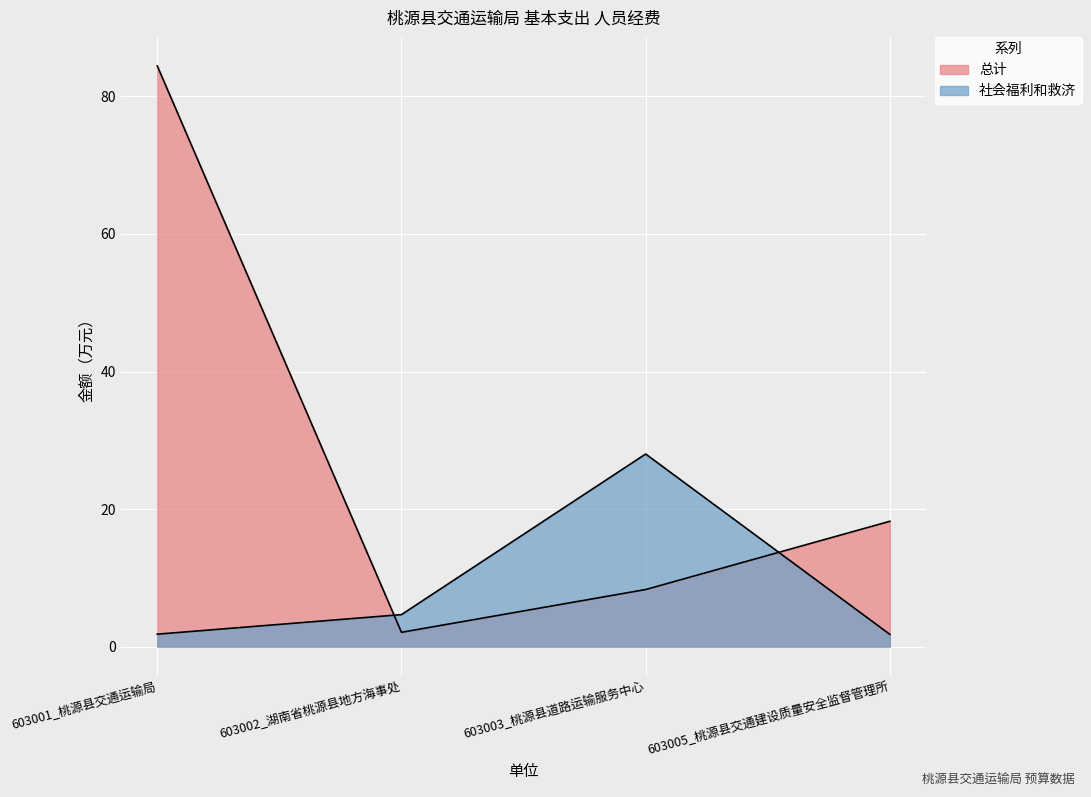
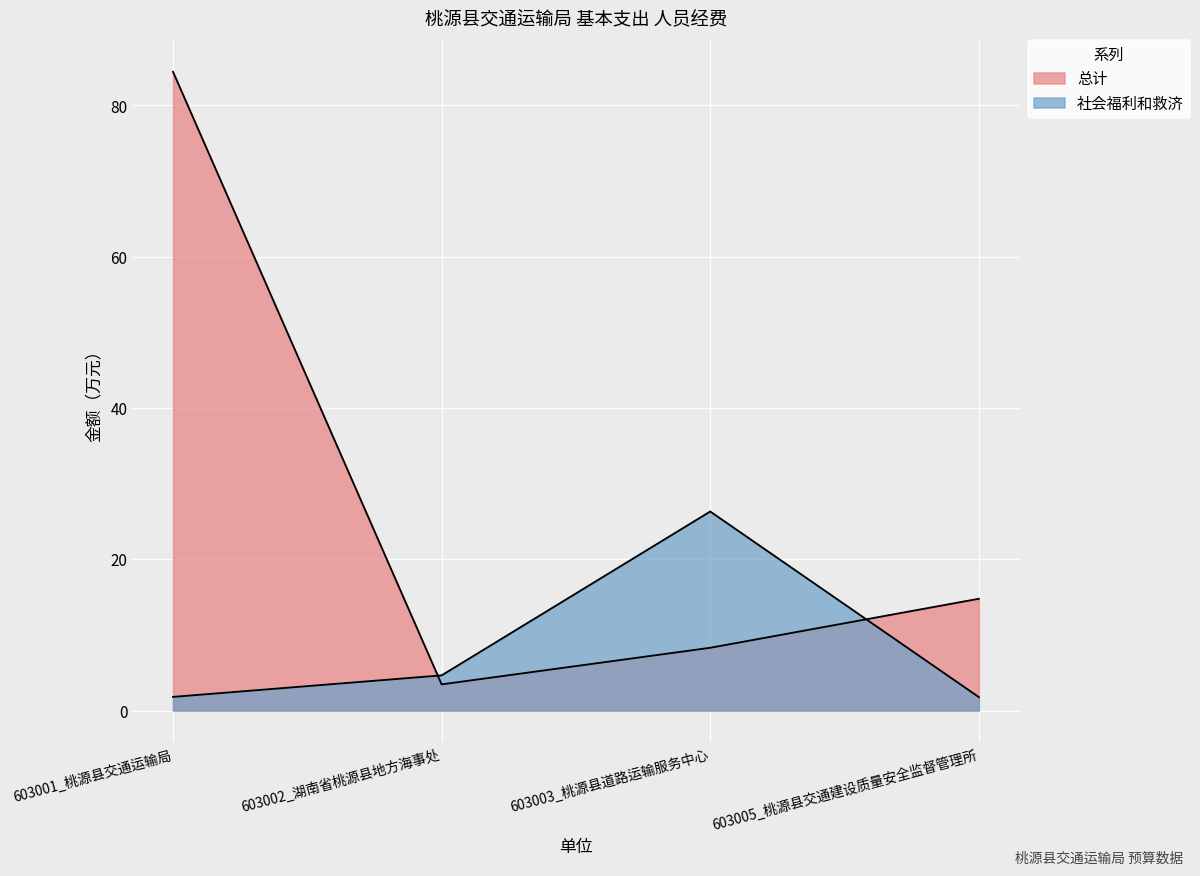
  {
    "总计": {
      "603001_桃源县交通运输局": 84,
-     "603002_湖南省桃源县地方海事处": 2,
+     "603002_湖南省桃源县地方海事处": 3,
      "603003_桃源县道路运输服务中心": 8,
-     "603005_桃源县交通建设质量安全监督管理所": 18
+     "603005_桃源县交通建设质量安全监督管理所": 15
    },
    "社会福利和救济": {
      "603001_桃源县交通运输局": 2,
      "603002_湖南省桃源县地方海事处": 5,
-     "603003_桃源县道路运输服务中心": 28,
+     "603003_桃源县道路运输服务中心": 26,
      "603005_桃源县交通建设质量安全监督管理所": 2
    }
  }
